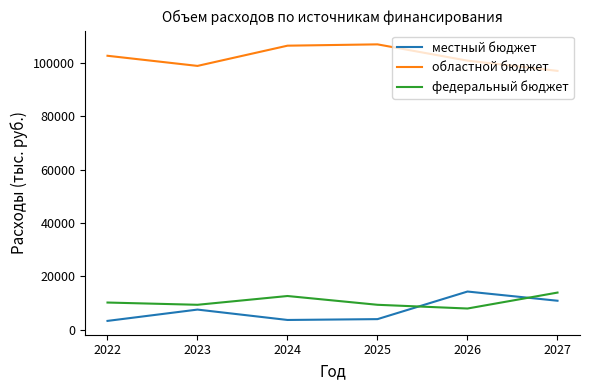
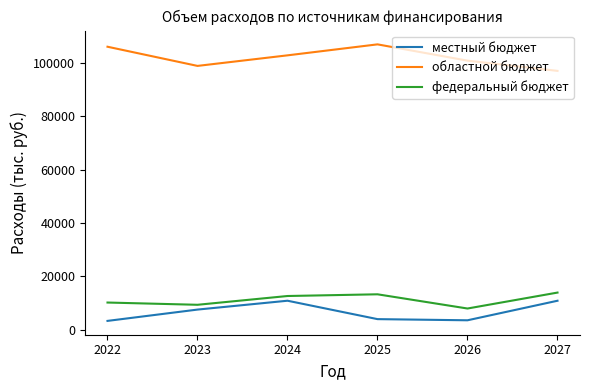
  {
    "местный бюджет": {
      "2022": 3000,
      "2023": 8000,
-     "2024": 4000,
+     "2024": 11000,
      "2025": 4000,
-     "2026": 14000,
+     "2026": 4000,
      "2027": 11000
    },
    "областной бюджет": {
-     "2022": 103000,
+     "2022": 106000,
      "2023": 99000,
-     "2024": 106000,
+     "2024": 103000,
      "2025": 107000
    },
    "федеральный бюджет": {
      "2022": 10000,
      "2023": 9000,
      "2024": 13000,
-     "2025": 9000,
+     "2025": 13000,
      "2026": 8000,
      "2027": 14000
    }
  }
